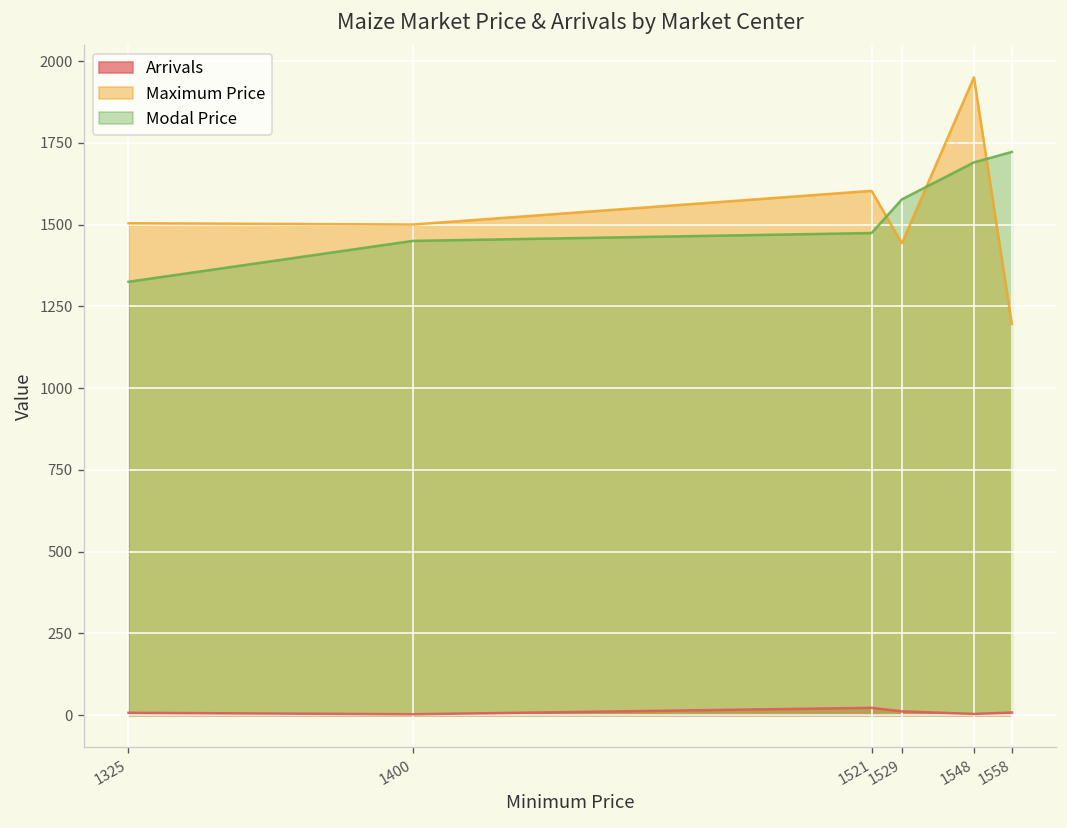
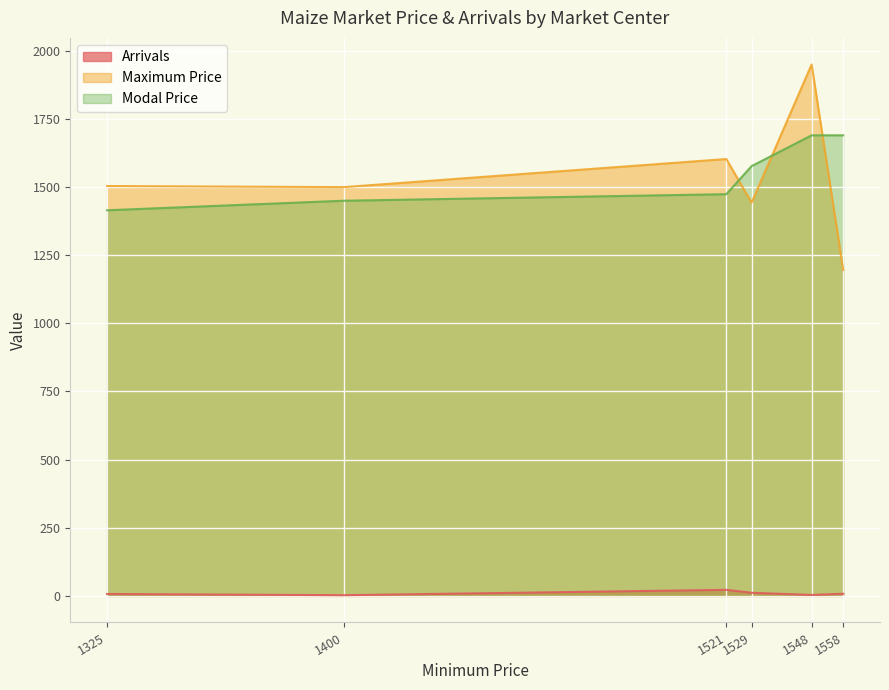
  {
    "Arrivals": {
      "1325": 10,
      "1400": 0,
      "1521": 20,
      "1529": 10,
      "1548": 0,
      "1558": 10
    },
    "Maximum Price": {
      "1325": 1500,
      "1400": 1500,
      "1521": 1600,
      "1529": 1440,
      "1548": 1950,
      "1558": 1200
    },
    "Modal Price": {
-     "1325": 1330,
+     "1325": 1420,
      "1400": 1450,
      "1521": 1470,
      "1529": 1580,
      "1548": 1690,
-     "1558": 1720
+     "1558": 1690
    }
  }
